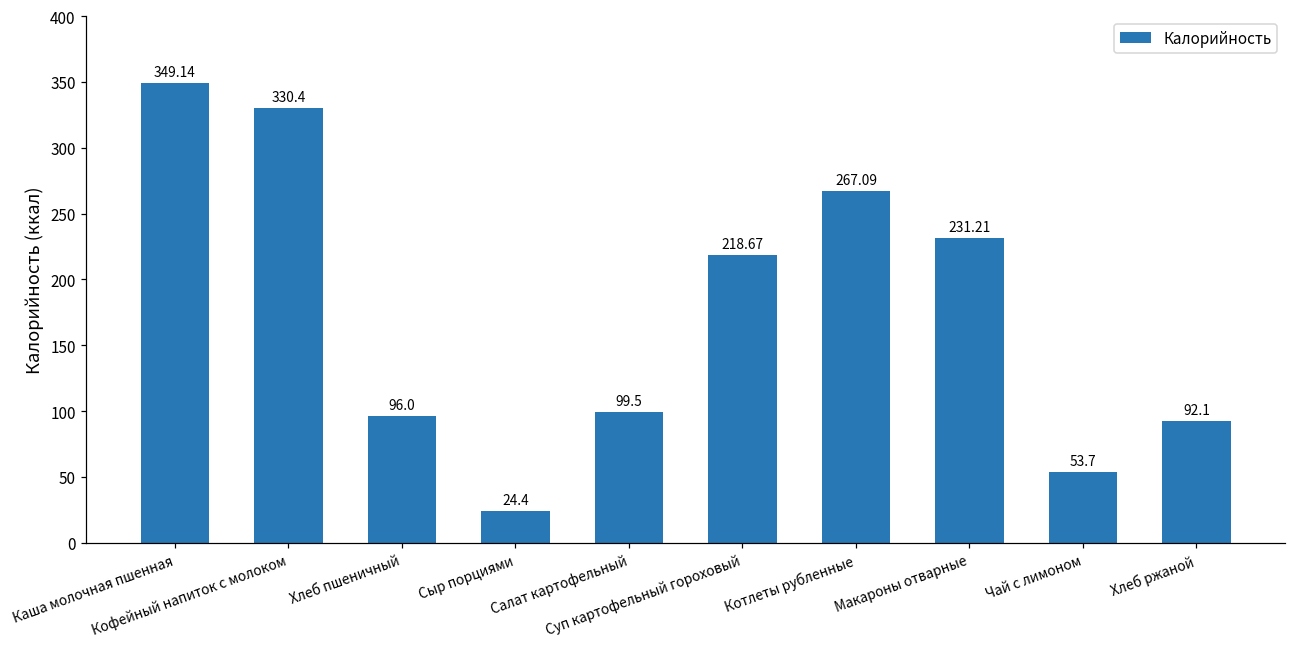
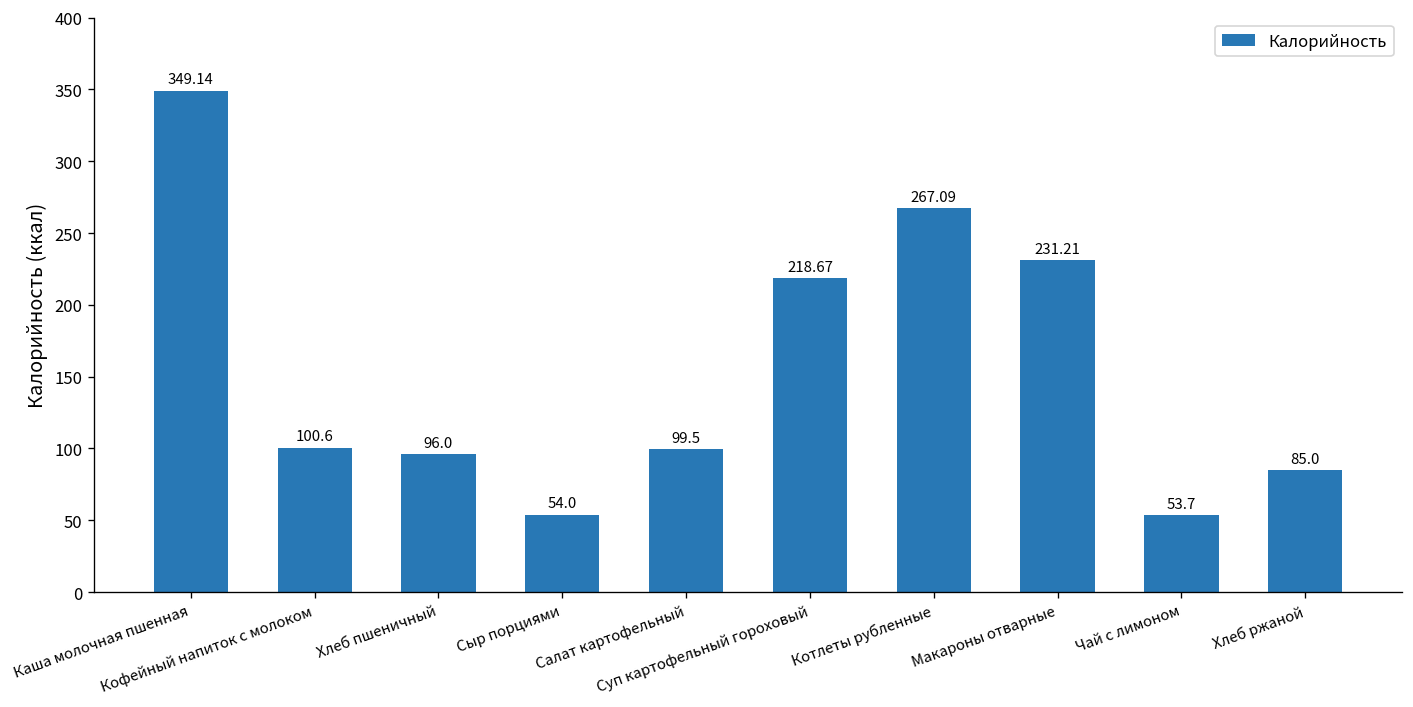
  {
    "Каша молочная пшенная": 349.14,
-   "Кофейный напиток с молоком": 330.4,
+   "Кофейный напиток с молоком": 100.6,
    "Хлеб пшеничный": 96.0,
-   "Сыр порциями": 24.4,
+   "Сыр порциями": 54.0,
    "Салат картофельный": 99.5,
    "Суп картофельный гороховый": 218.67,
    "Котлеты рубленные": 267.09,
    "Макароны отварные": 231.21,
    "Чай с лимоном": 53.7,
-   "Хлеб ржаной": 92.1
+   "Хлеб ржаной": 85.0
  }
